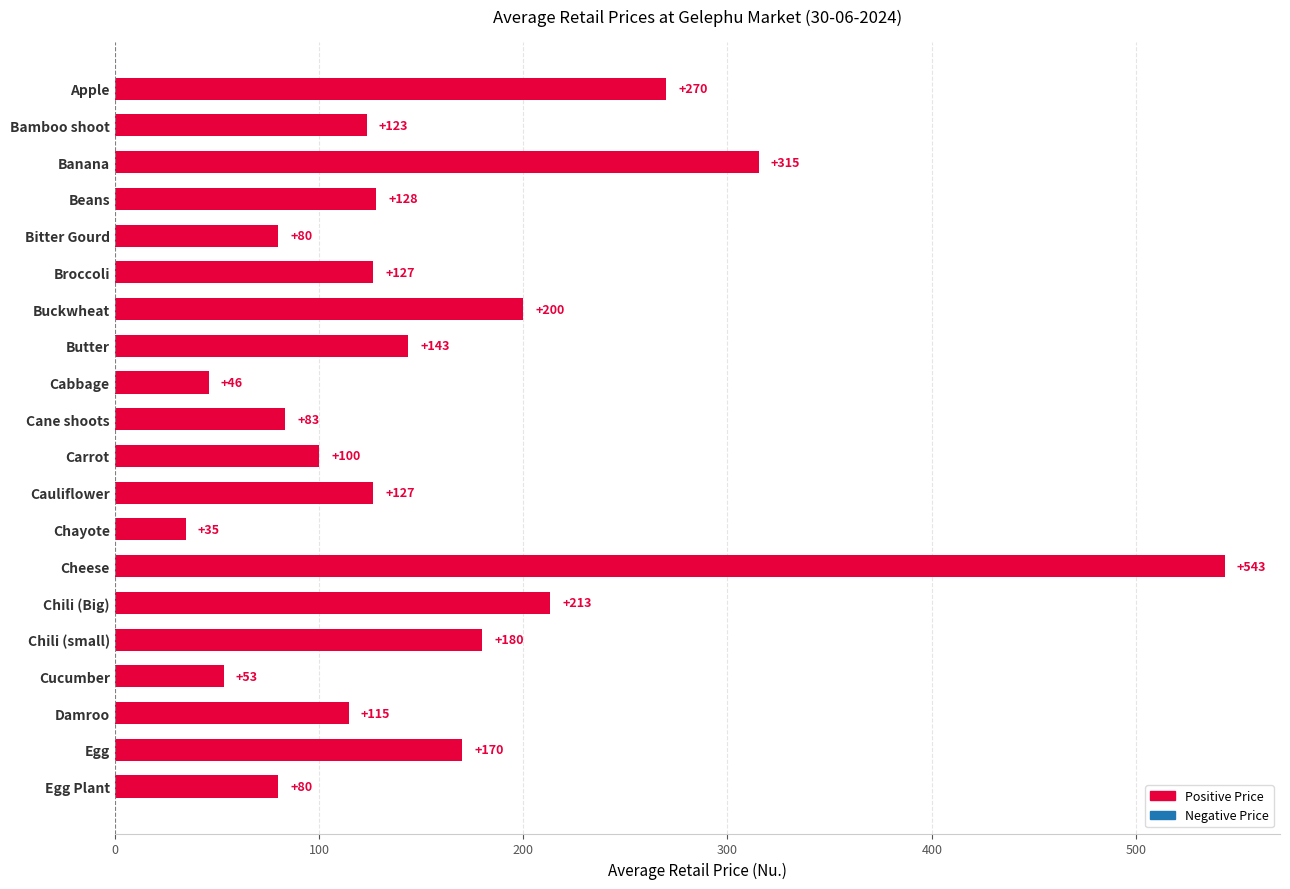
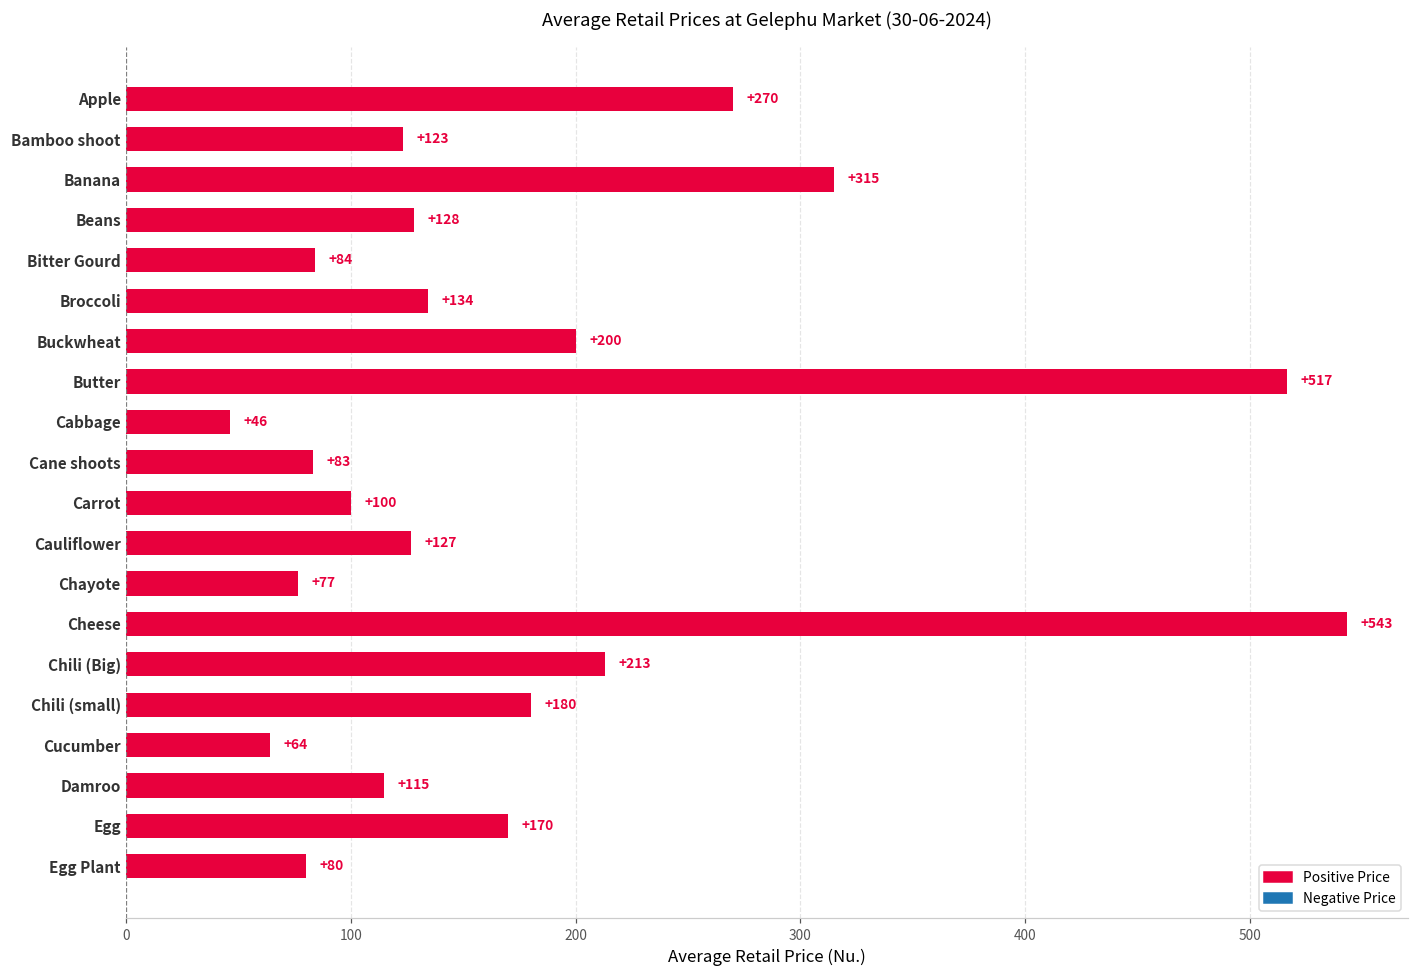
  {
    "Apple": "+270",
    "Bamboo shoot": "+123",
    "Banana": "+315",
    "Beans": "+128",
-   "Bitter Gourd": "+80",
-   "Broccoli": "+127",
+   "Bitter Gourd": "+84",
+   "Broccoli": "+134",
    "Buckwheat": "+200",
-   "Butter": "+143",
+   "Butter": "+517",
    "Cabbage": "+46",
    "Cane shoots": "+83",
    "Carrot": "+100",
    "Cauliflower": "+127",
-   "Chayote": "+35",
+   "Chayote": "+77",
    "Cheese": "+543",
    "Chili (Big)": "+213",
    "Chili (small)": "+180",
-   "Cucumber": "+53",
+   "Cucumber": "+64",
    "Damroo": "+115",
    "Egg": "+170",
    "Egg Plant": "+80"
  }
